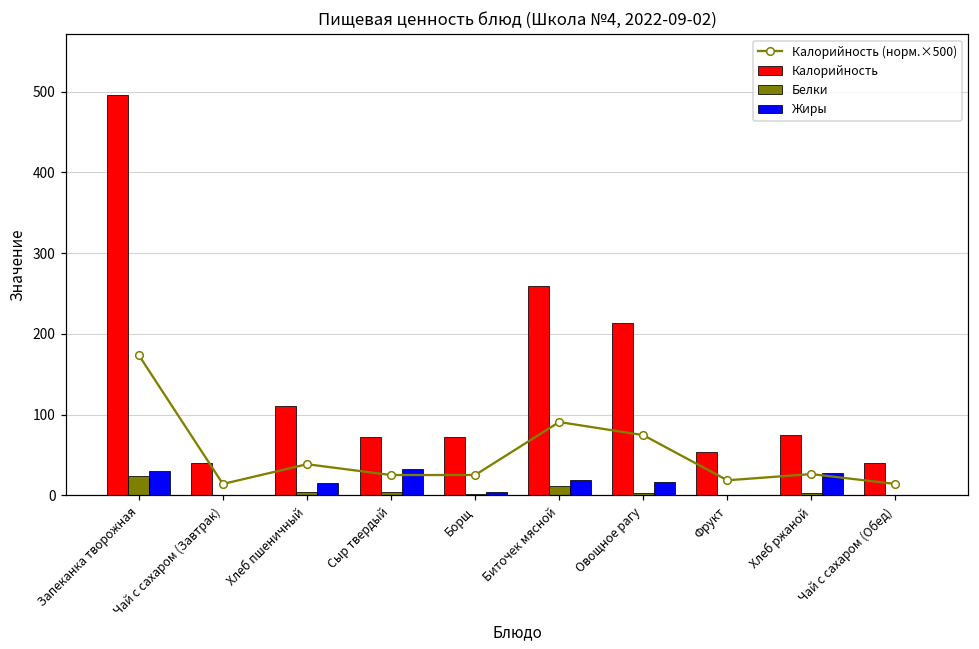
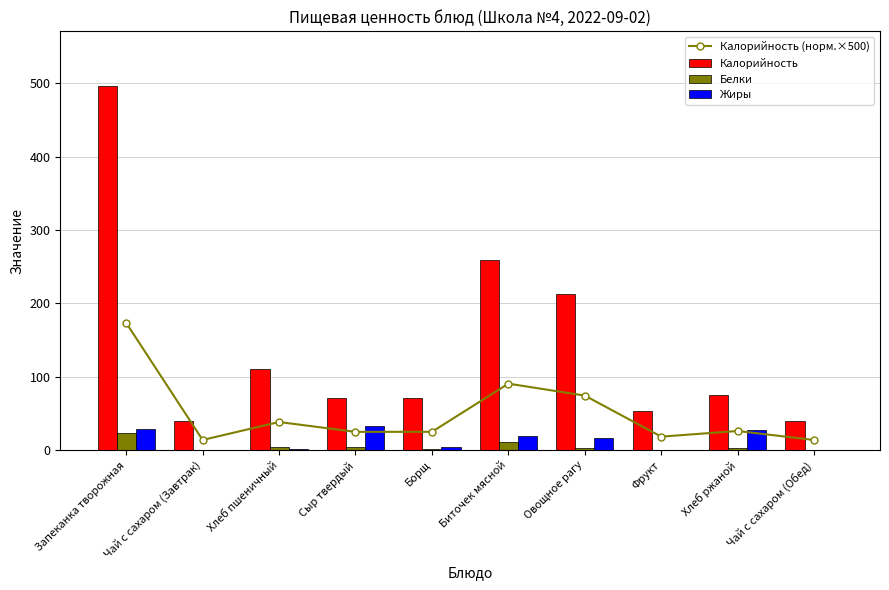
  {
    "Калорийность": {
      "Запеканка творожная": 500,
      "Чай с сахаром (Завтрак)": 40,
      "Хлеб пшеничный": 110,
      "Сыр твердый": 70,
      "Борщ": 70,
      "Биточек мясной": 260,
      "Овощное рагу": 210,
      "Фрукт": 50,
      "Хлеб ржаной": 80,
      "Чай с сахаром (Обед)": 40
    },
    "Жиры": {
      "Запеканка творожная": 30,
      "Чай с сахаром (Завтрак)": 0,
-     "Хлеб пшеничный": 10,
+     "Хлеб пшеничный": 0,
      "Сыр твердый": 30,
      "Борщ": 0,
      "Биточек мясной": 20,
      "Овощное рагу": 20,
      "Хлеб ржаной": 30,
      "Чай с сахаром (Обед)": 0
    }
  }
